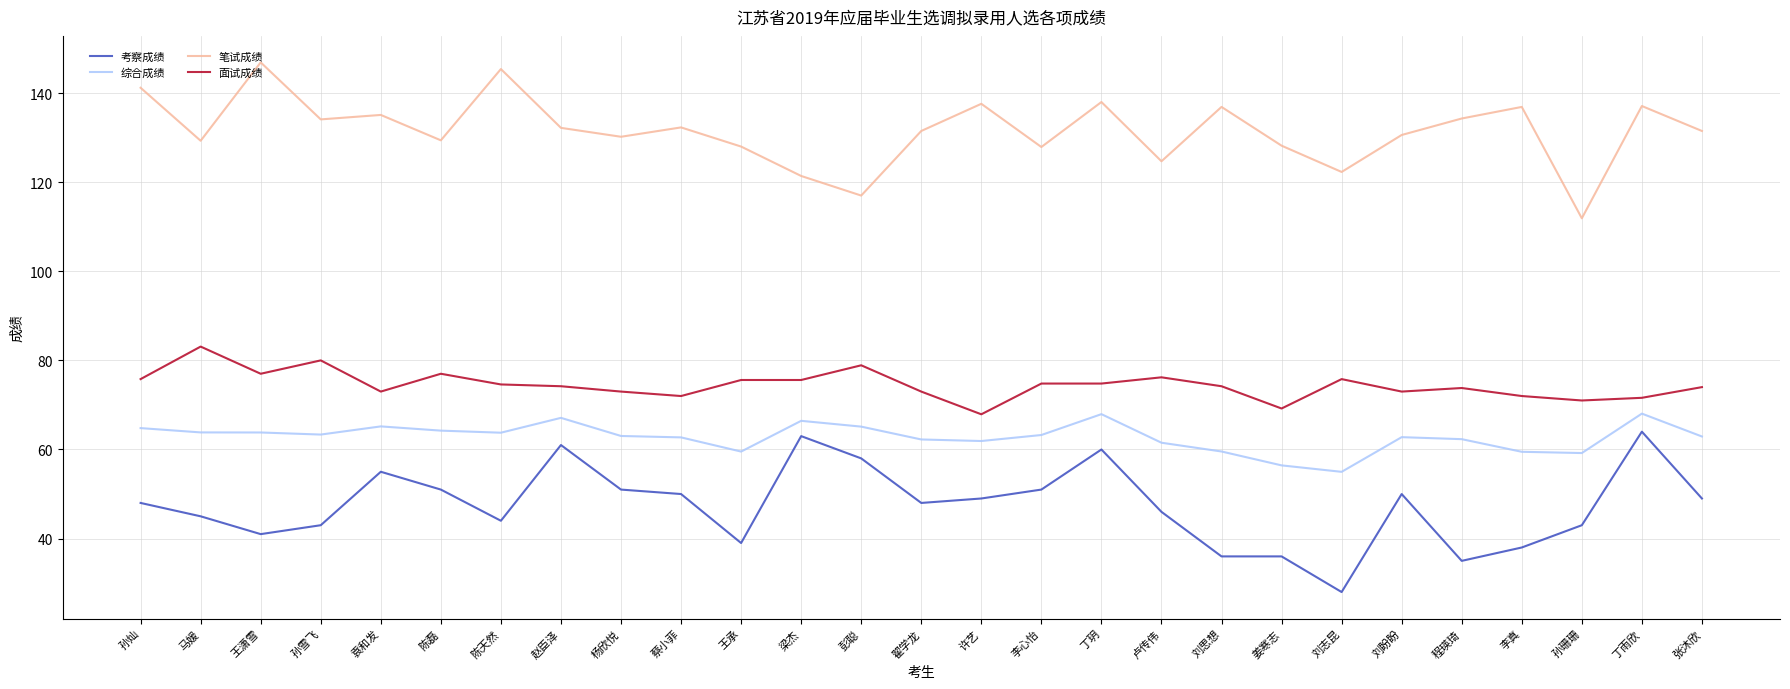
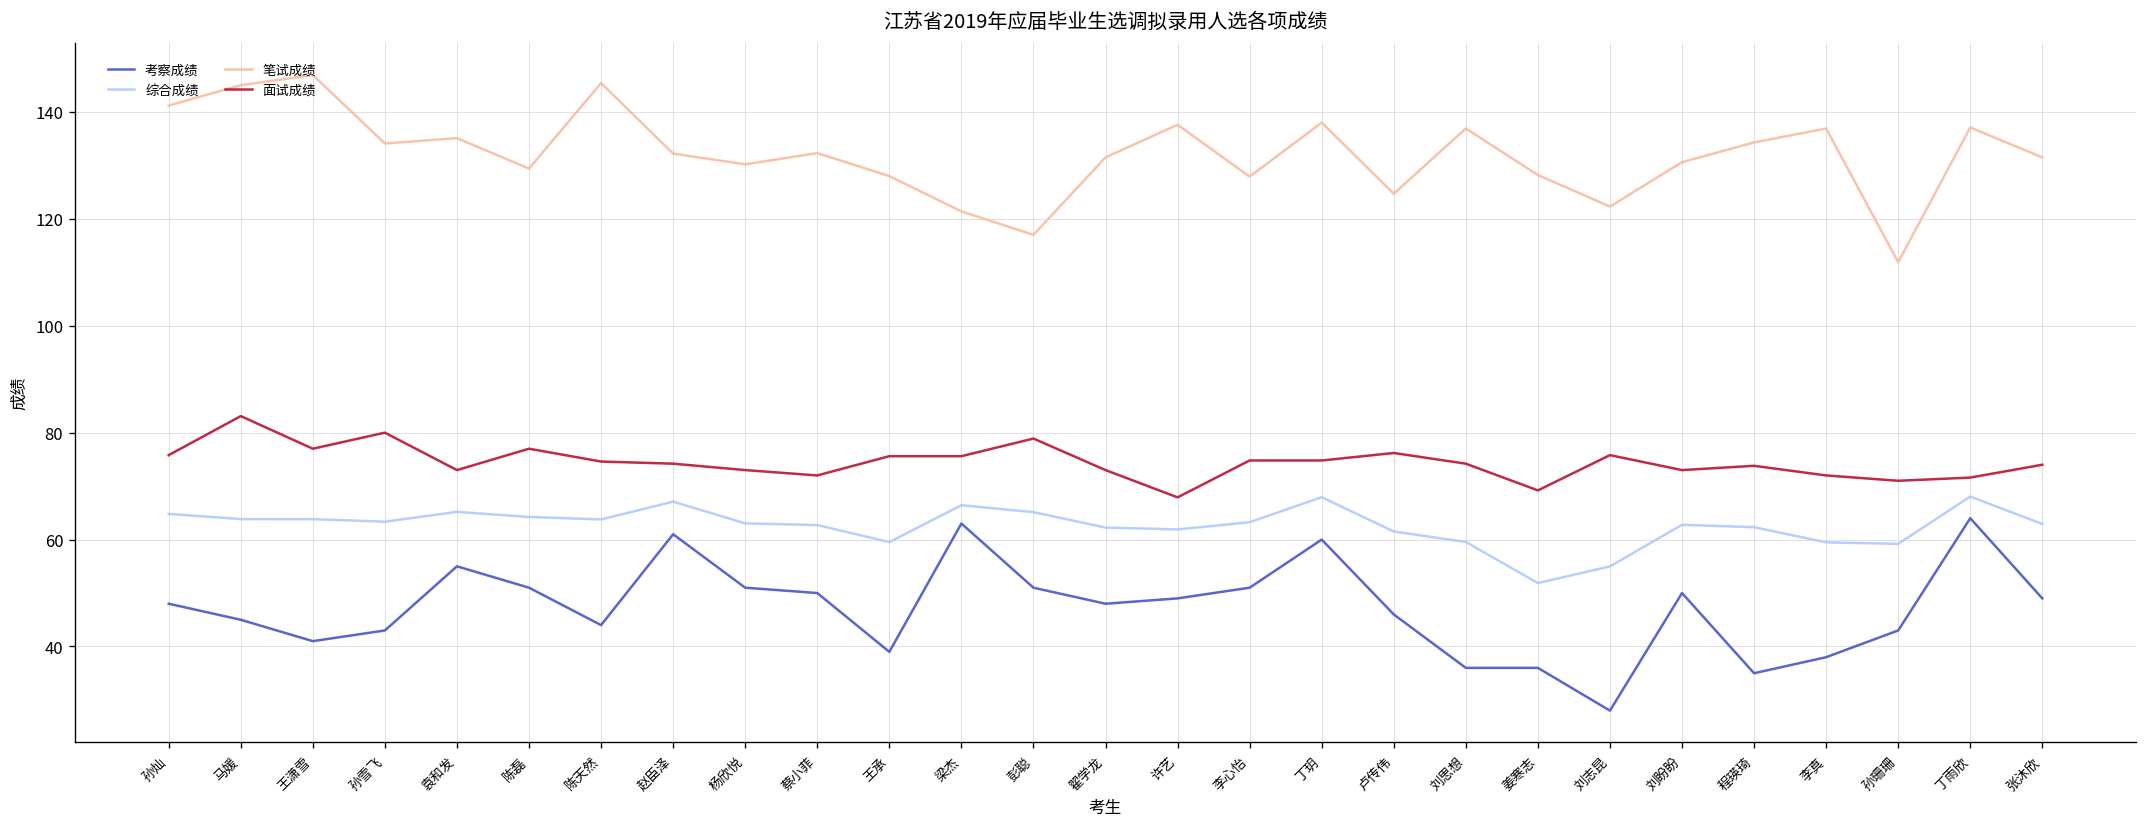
  {
    "考察成绩": {
      "孙灿": 48,
      "马媛": 45,
      "王潇雪": 41,
      "孙雪飞": 43,
      "袁和发": 55,
      "陈磊": 51,
      "陈天然": 44,
      "赵臣泽": 61,
      "杨欣悦": 51,
      "蔡小菲": 50,
      "王承": 39,
      "梁杰": 63,
-     "彭聪": 58,
+     "彭聪": 51,
      "翟学龙": 48,
      "许艺": 49,
      "李心怡": 51,
      "丁玥": 60,
      "卢传伟": 46,
      "刘思想": 36,
      "姜寒志": 36,
      "刘志昆": 28,
      "刘盼盼": 50,
      "程瑛琦": 35,
      "李真": 38,
      "孙珊珊": 43,
      "丁雨欣": 64,
      "张沐欣": 49
    },
    "综合成绩": {
      "孙灿": 65,
      "马媛": 64,
      "王潇雪": 64,
      "孙雪飞": 63,
      "袁和发": 65,
      "陈磊": 64,
      "陈天然": 64,
      "赵臣泽": 67,
      "杨欣悦": 63,
      "蔡小菲": 63,
      "王承": 60,
      "梁杰": 66,
      "彭聪": 65,
      "翟学龙": 62,
      "许艺": 62,
      "李心怡": 63,
      "丁玥": 68,
      "卢传伟": 62,
      "刘思想": 60,
-     "姜寒志": 56,
+     "姜寒志": 52,
      "刘志昆": 55,
      "刘盼盼": 63,
      "程瑛琦": 62,
      "李真": 59,
      "孙珊珊": 59,
      "丁雨欣": 68,
      "张沐欣": 63
    },
    "笔试成绩": {
      "孙灿": 141,
-     "马媛": 129,
+     "马媛": 145,
      "王潇雪": 147,
      "孙雪飞": 134,
      "袁和发": 135,
      "陈磊": 129,
      "陈天然": 145,
      "赵臣泽": 132,
      "杨欣悦": 130,
      "蔡小菲": 132,
      "王承": 128,
      "梁杰": 121,
      "彭聪": 117,
      "翟学龙": 132,
      "许艺": 138,
      "李心怡": 128,
      "丁玥": 138,
      "卢传伟": 125,
      "刘思想": 137,
      "姜寒志": 128,
      "刘志昆": 122,
      "刘盼盼": 131,
      "程瑛琦": 134,
      "李真": 137,
      "孙珊珊": 112,
      "丁雨欣": 137,
      "张沐欣": 132
    },
    "面试成绩": {
      "孙灿": 76,
      "马媛": 83,
      "王潇雪": 77,
      "孙雪飞": 80,
      "袁和发": 73,
      "陈磊": 77,
      "陈天然": 75,
      "赵臣泽": 74,
      "杨欣悦": 73,
      "蔡小菲": 72,
      "王承": 76,
      "梁杰": 76,
      "彭聪": 79,
      "翟学龙": 73,
      "许艺": 68,
      "李心怡": 75,
      "丁玥": 75,
      "卢传伟": 76,
      "刘思想": 74,
      "姜寒志": 69,
      "刘志昆": 76,
      "刘盼盼": 73,
      "程瑛琦": 74,
      "李真": 72,
      "孙珊珊": 71,
      "丁雨欣": 72,
      "张沐欣": 74
    }
  }
